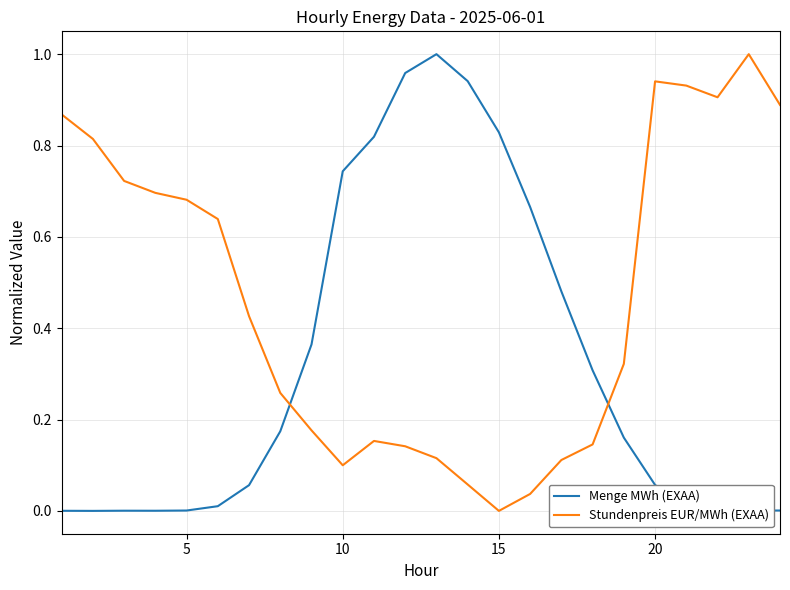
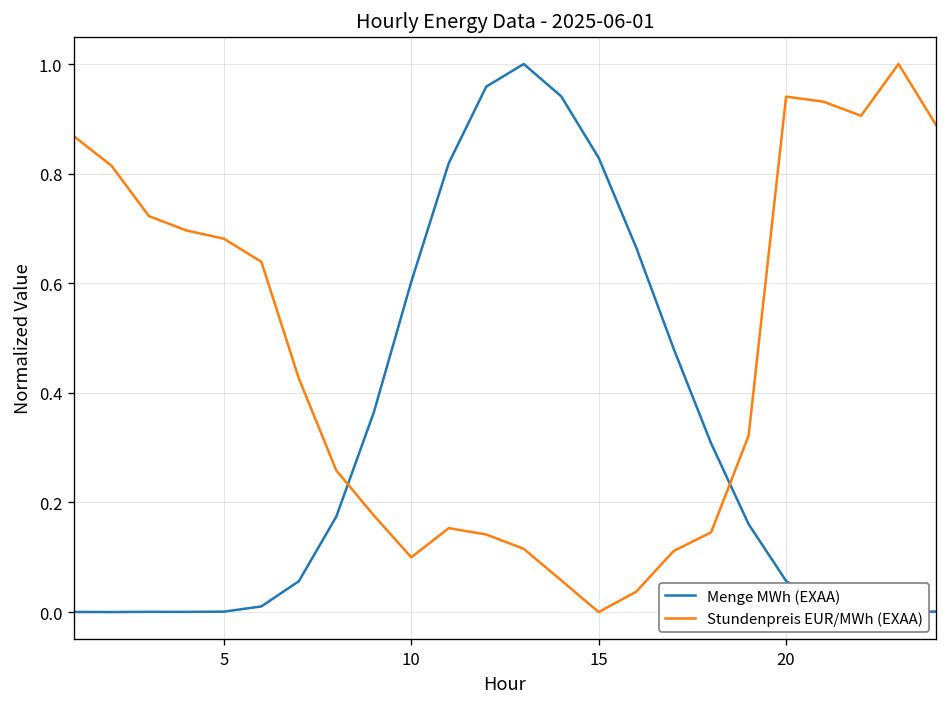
  {
    "Menge MWh (EXAA)": {
      "5": 0.00,
-     "10": 0.74,
+     "10": 0.60,
      "15": 0.83
    },
    "Stundenpreis EUR/MWh (EXAA)": {
      "5": 0.68,
      "10": 0.10,
      "15": 0.00,
      "20": 0.94
    }
  }
